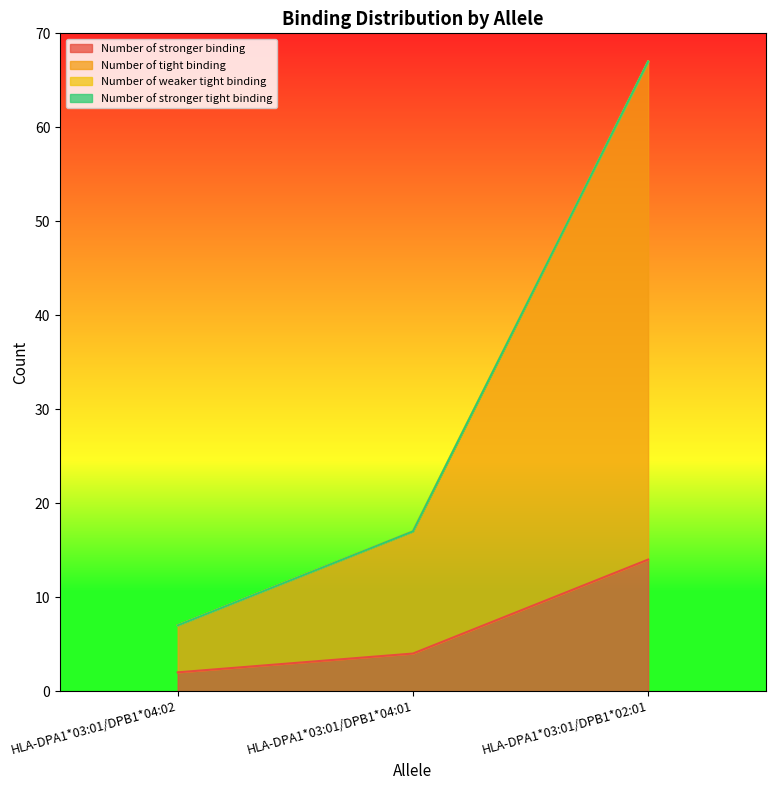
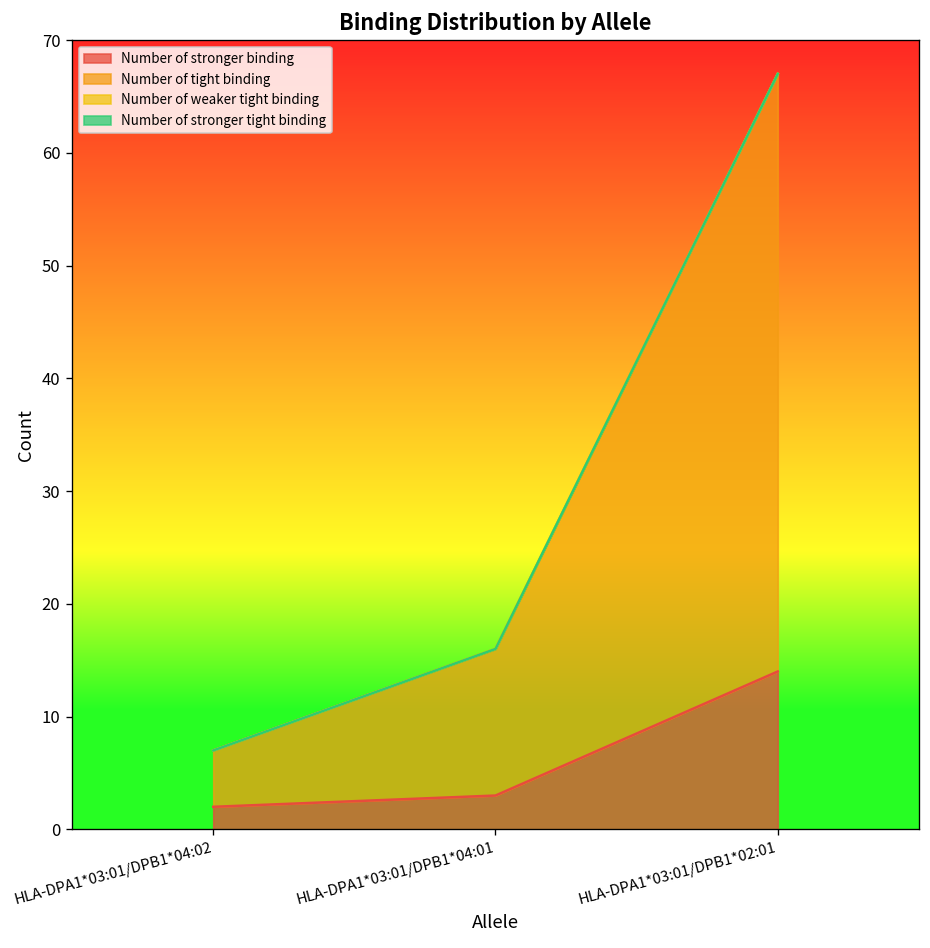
  {
    "Number of stronger binding": {
      "HLA-DPA1*03:01/DPB1*04:02": 2,
-     "HLA-DPA1*03:01/DPB1*04:01": 4,
+     "HLA-DPA1*03:01/DPB1*04:01": 3,
      "HLA-DPA1*03:01/DPB1*02:01": 14
    }
  }
